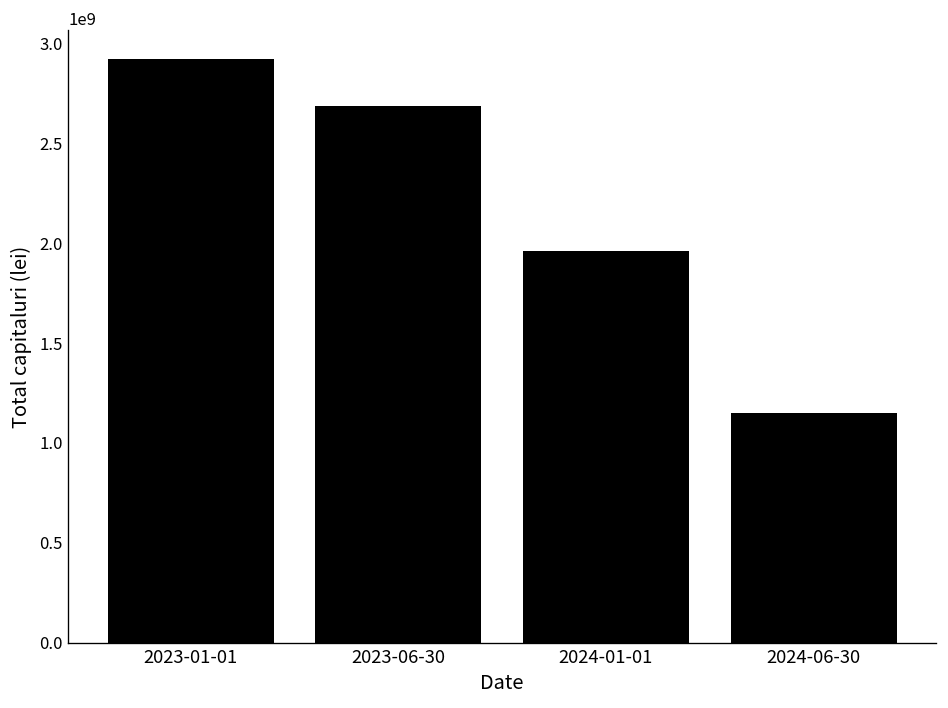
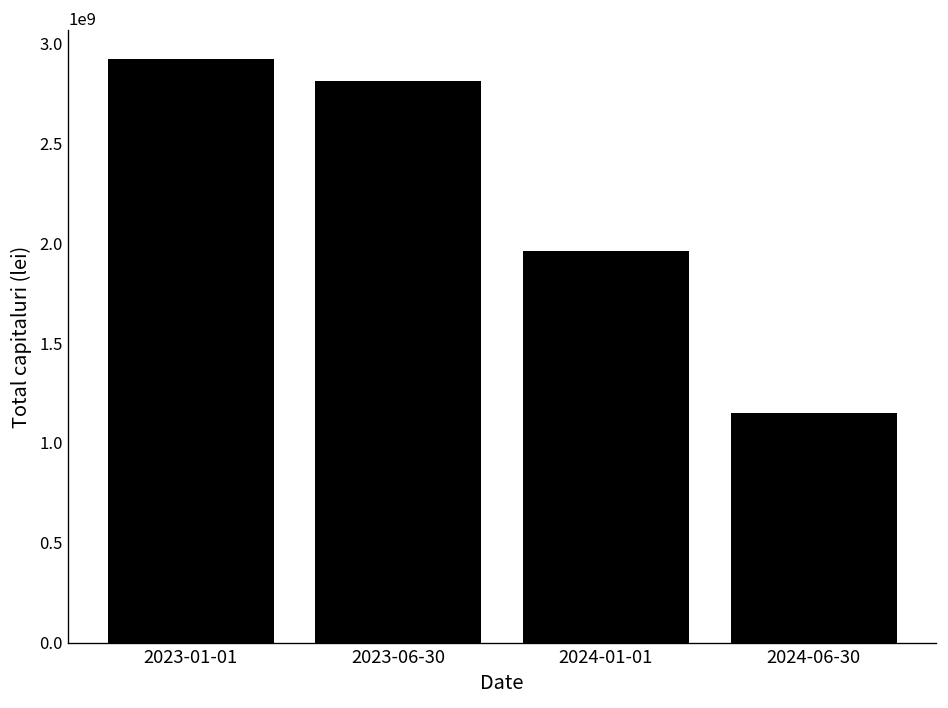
  {
    "2023-01-01": 2920000000,
-   "2023-06-30": 2690000000,
+   "2023-06-30": 2810000000,
    "2024-01-01": 1960000000,
    "2024-06-30": 1150000000
  }
